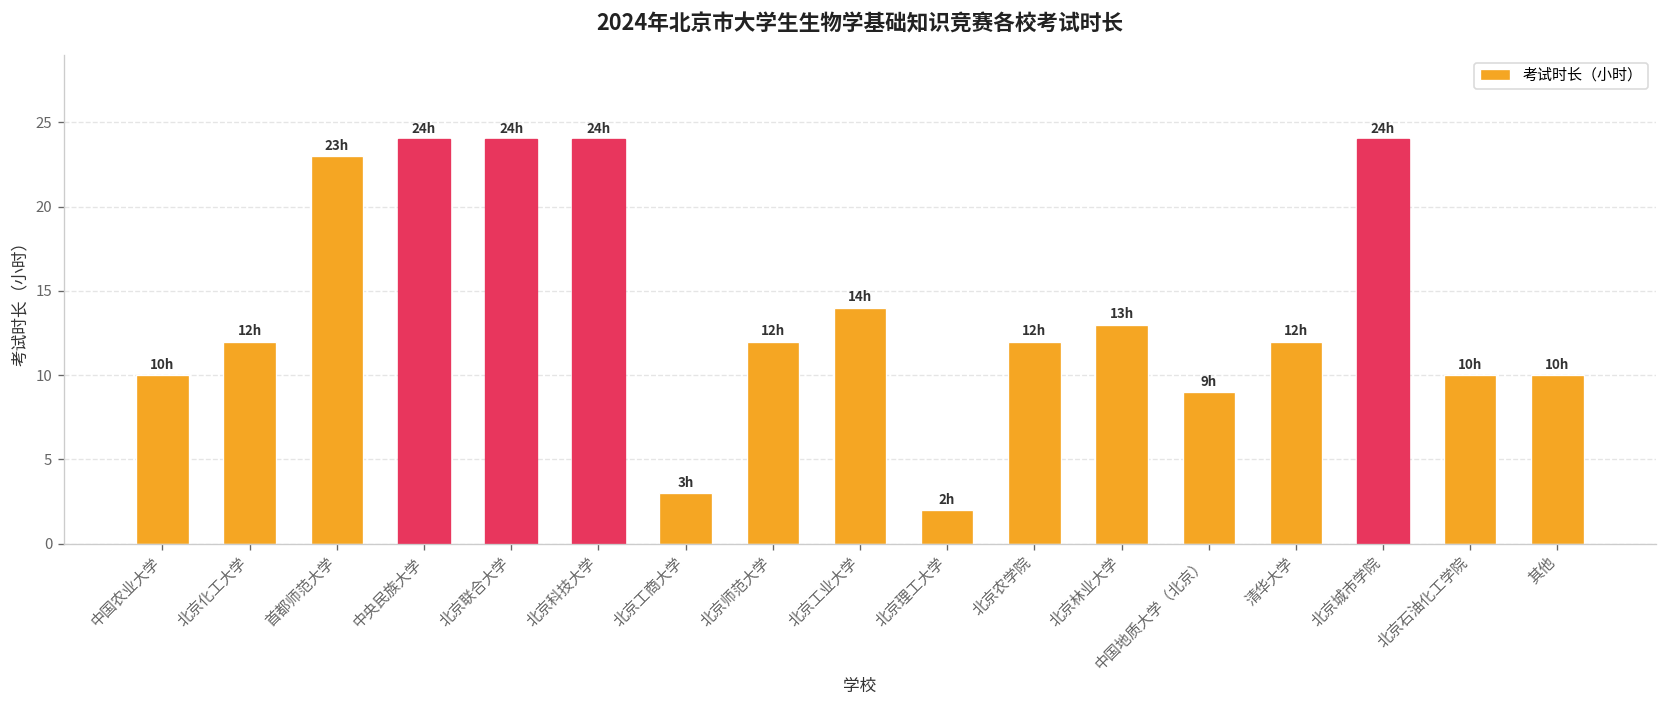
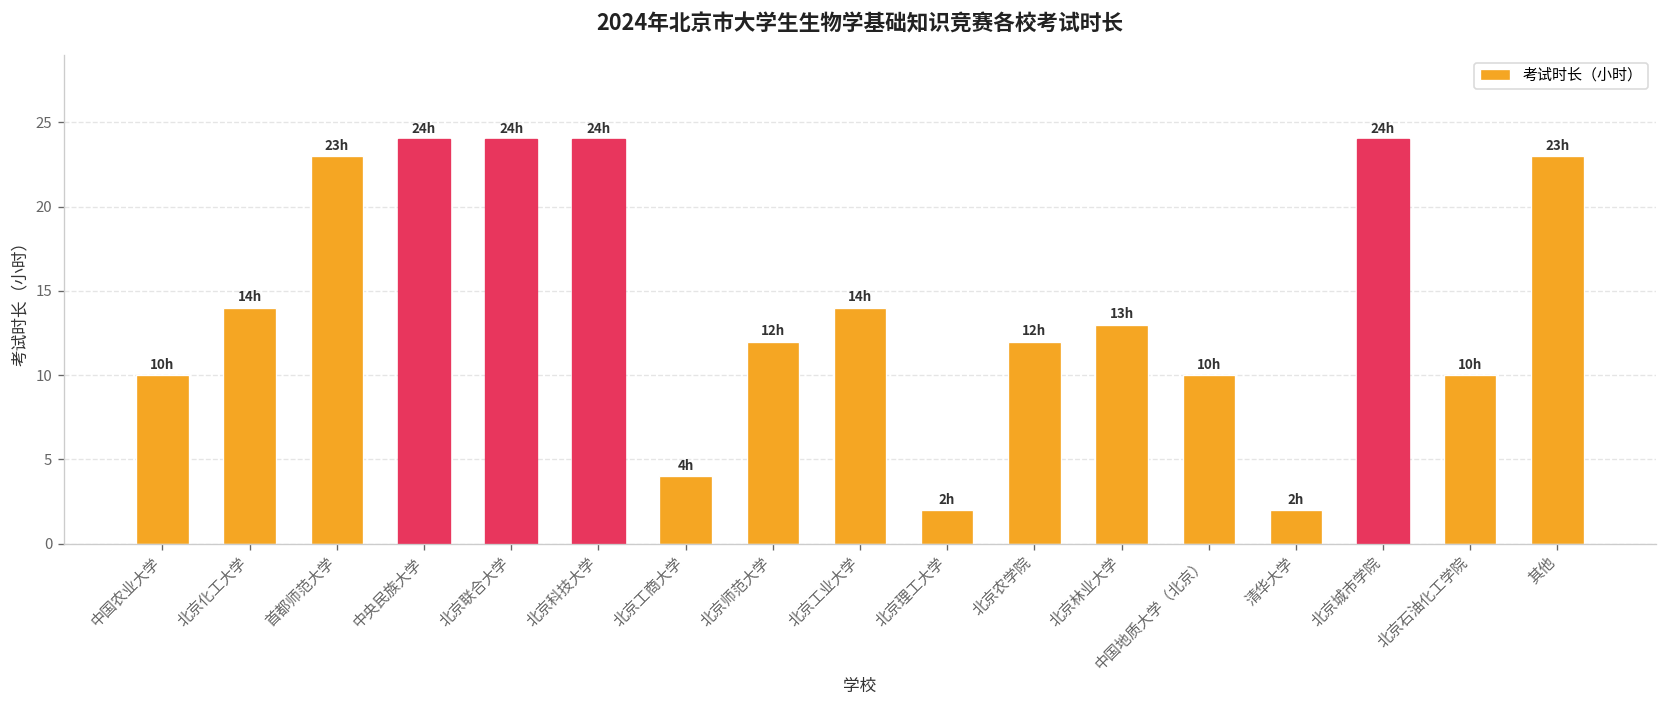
  {
    "中国农业大学": "10h",
-   "北京化工大学": "12h",
+   "北京化工大学": "14h",
    "首都师范大学": "23h",
    "中央民族大学": "24h",
    "北京联合大学": "24h",
    "北京科技大学": "24h",
-   "北京工商大学": "3h",
+   "北京工商大学": "4h",
    "北京师范大学": "12h",
    "北京工业大学": "14h",
    "北京理工大学": "2h",
    "北京农学院": "12h",
    "北京林业大学": "13h",
-   "中国地质大学（北京）": "9h",
-   "清华大学": "12h",
+   "中国地质大学（北京）": "10h",
+   "清华大学": "2h",
    "北京城市学院": "24h",
    "北京石油化工学院": "10h",
-   "其他": "10h"
+   "其他": "23h"
  }
